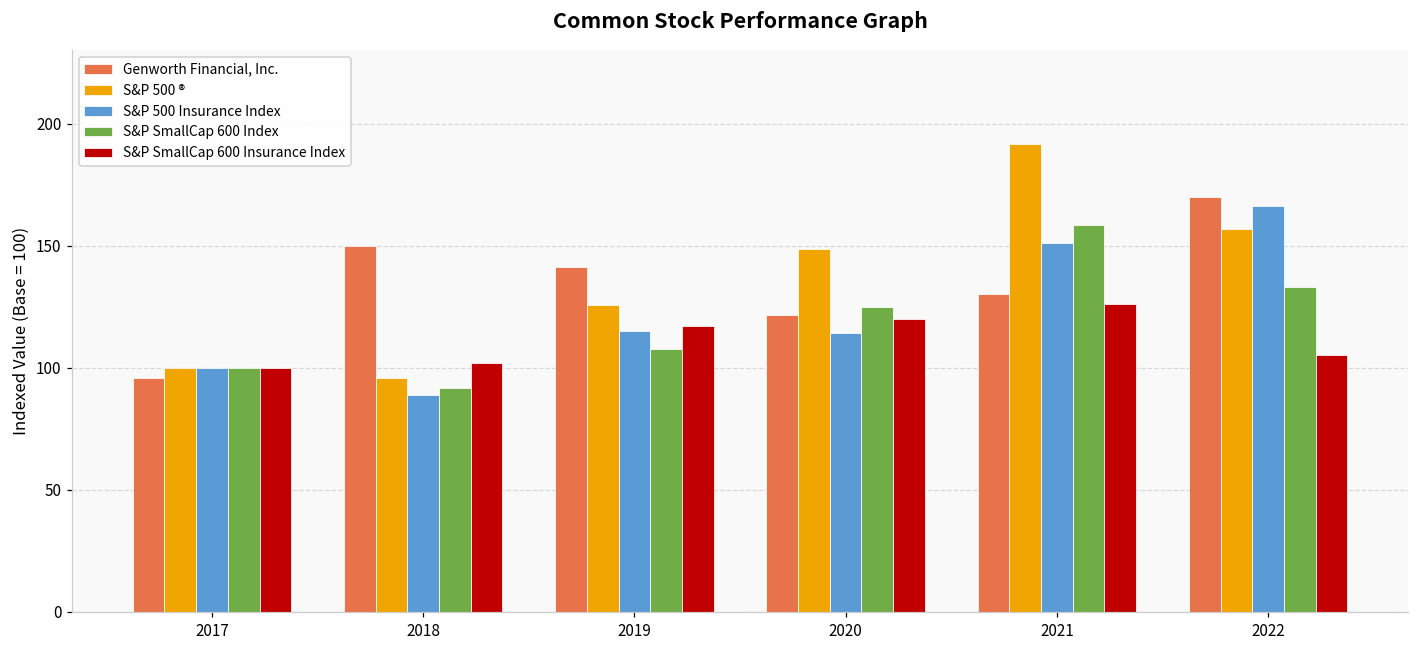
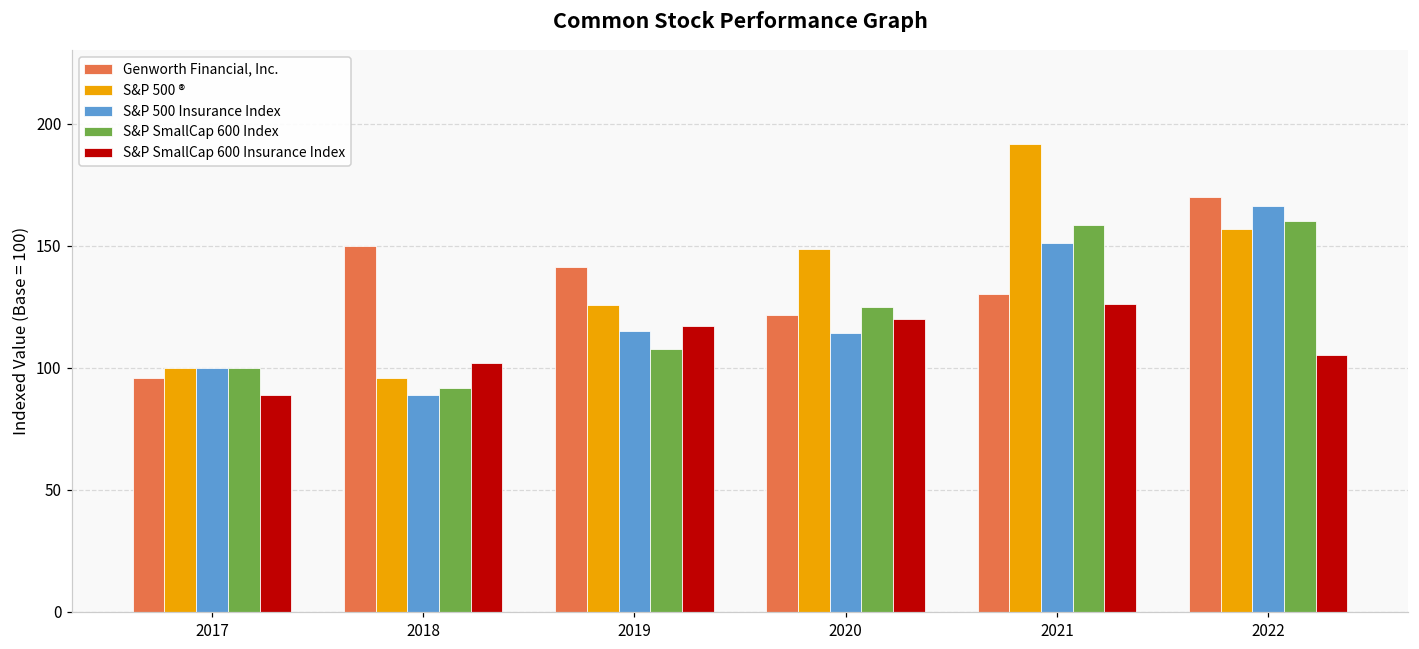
  {
    "Genworth Financial, Inc.": {
      "2017": 96,
      "2018": 150,
      "2019": 141,
      "2020": 122,
      "2021": 130,
      "2022": 170
    },
    "S&P 500 ®": {
      "2017": 100,
      "2018": 96,
      "2019": 126,
      "2020": 149,
      "2021": 192,
      "2022": 157
    },
    "S&P 500 Insurance Index": {
      "2017": 100,
      "2018": 89,
      "2019": 115,
      "2020": 114,
      "2021": 151,
      "2022": 166
    },
    "S&P SmallCap 600 Index": {
      "2017": 100,
      "2018": 92,
      "2019": 108,
      "2020": 125,
      "2021": 159,
-     "2022": 133
+     "2022": 160
    },
    "S&P SmallCap 600 Insurance Index": {
-     "2017": 100,
+     "2017": 89,
      "2018": 102,
      "2019": 117,
      "2020": 120,
      "2021": 126,
      "2022": 105
    }
  }
